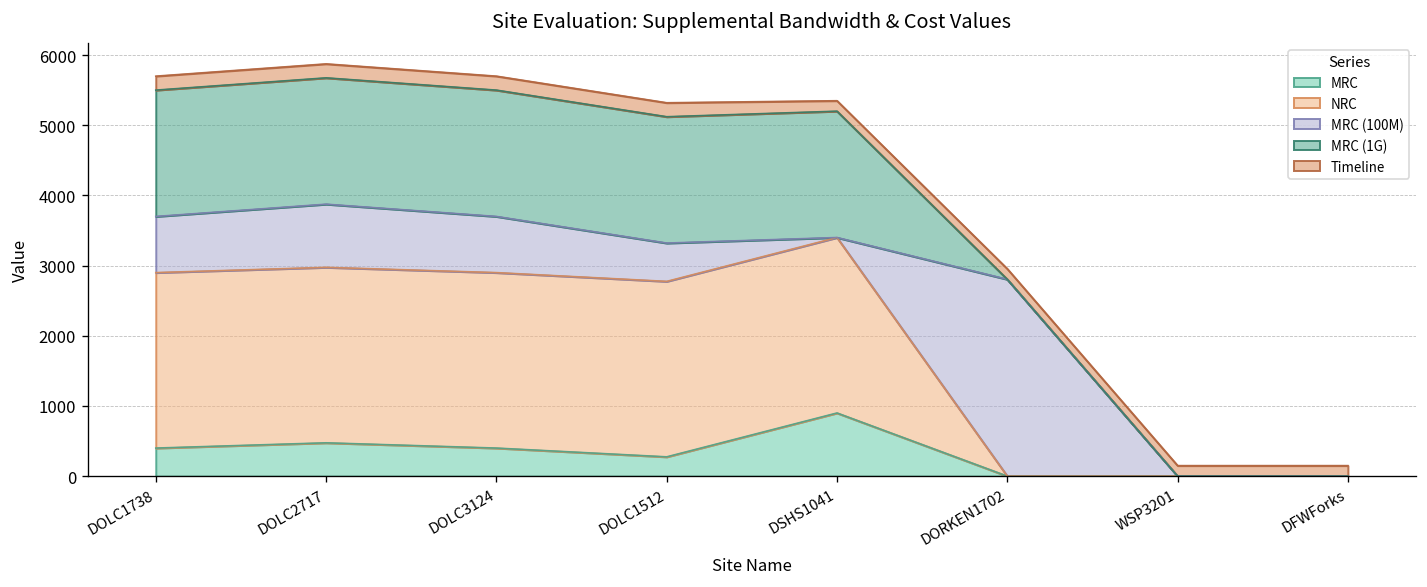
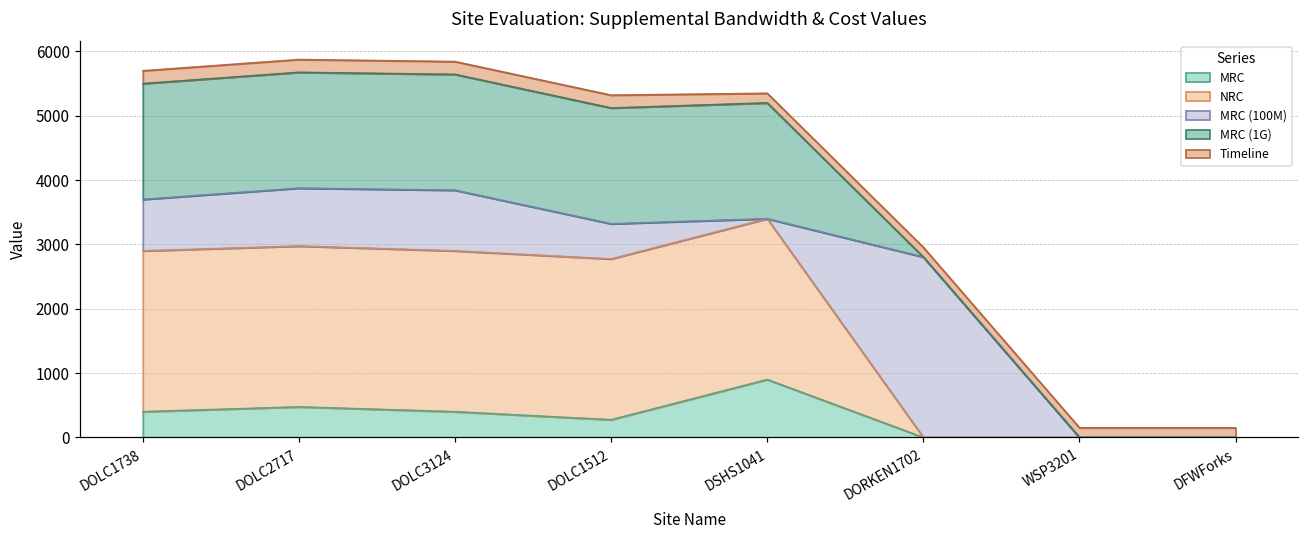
  {
    "MRC (100M)": {
      "DOLC1738": 800,
      "DOLC2717": 900,
-     "DOLC3124": 800,
+     "DOLC3124": 900,
      "DOLC1512": 500
    }
  }
